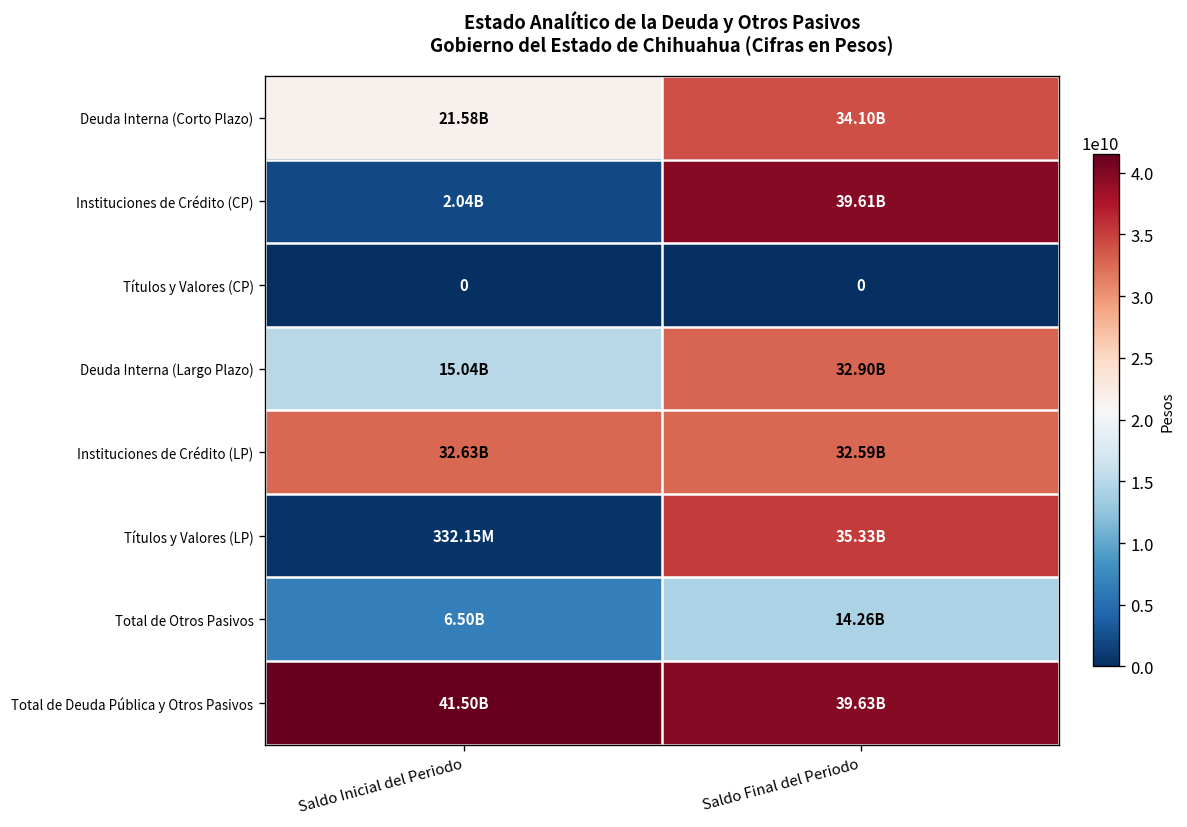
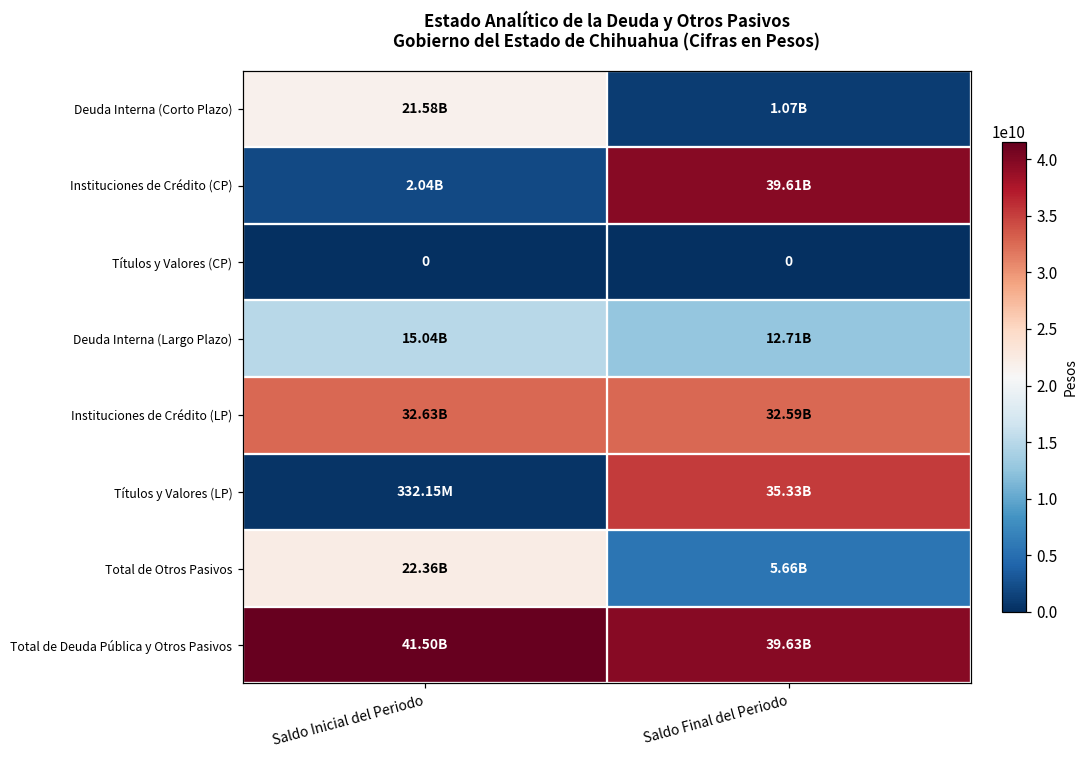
  {
    "Deuda Interna (Corto Plazo)": {
      "Saldo Inicial del Periodo": "21.58B",
-     "Saldo Final del Periodo": "34.10B"
+     "Saldo Final del Periodo": "1.07B"
    },
    "Instituciones de Crédito (CP)": {
      "Saldo Inicial del Periodo": "2.04B",
      "Saldo Final del Periodo": "39.61B"
    },
    "Títulos y Valores (CP)": {
      "Saldo Inicial del Periodo": "0",
      "Saldo Final del Periodo": "0"
    },
    "Deuda Interna (Largo Plazo)": {
      "Saldo Inicial del Periodo": "15.04B",
-     "Saldo Final del Periodo": "32.90B"
+     "Saldo Final del Periodo": "12.71B"
    },
    "Instituciones de Crédito (LP)": {
      "Saldo Inicial del Periodo": "32.63B",
      "Saldo Final del Periodo": "32.59B"
    },
    "Títulos y Valores (LP)": {
      "Saldo Inicial del Periodo": "332.15M",
      "Saldo Final del Periodo": "35.33B"
    },
    "Total de Otros Pasivos": {
-     "Saldo Inicial del Periodo": "6.50B",
-     "Saldo Final del Periodo": "14.26B"
+     "Saldo Inicial del Periodo": "22.36B",
+     "Saldo Final del Periodo": "5.66B"
    },
    "Total de Deuda Pública y Otros Pasivos": {
      "Saldo Inicial del Periodo": "41.50B",
      "Saldo Final del Periodo": "39.63B"
    }
  }
